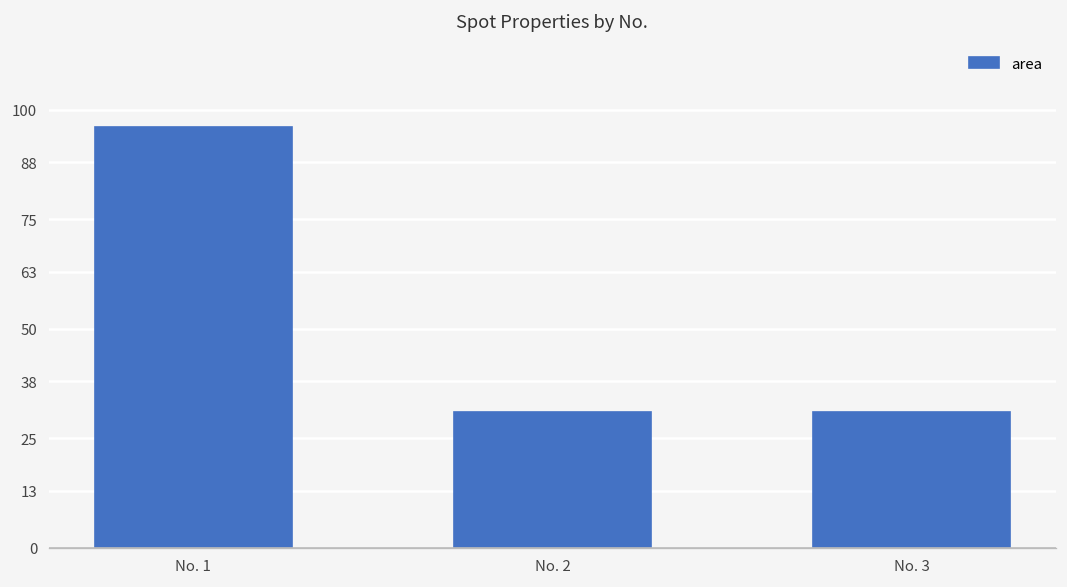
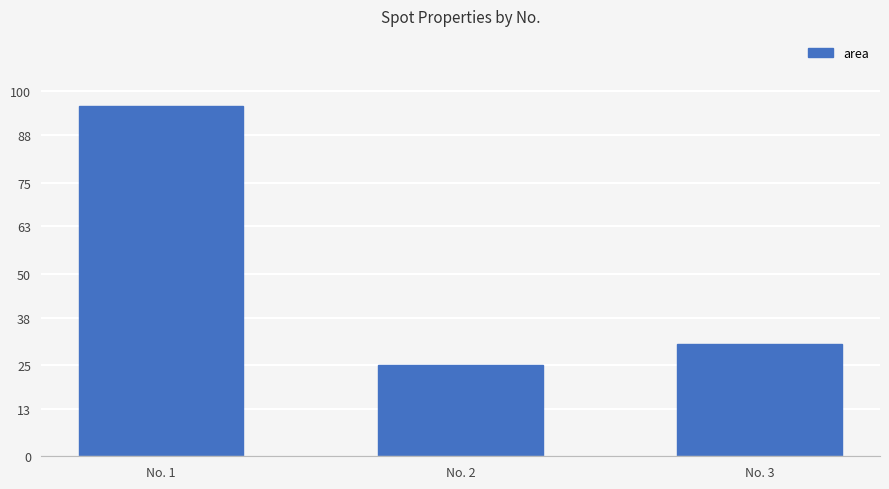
  {
    "No. 1": 96,
-   "No. 2": 31,
+   "No. 2": 25,
    "No. 3": 31
  }
